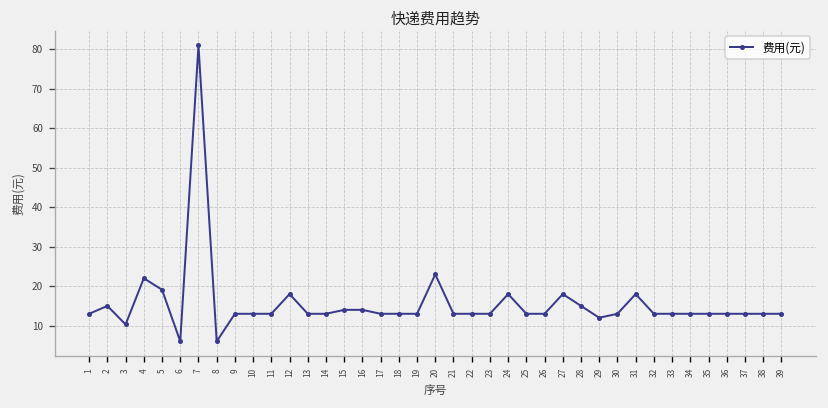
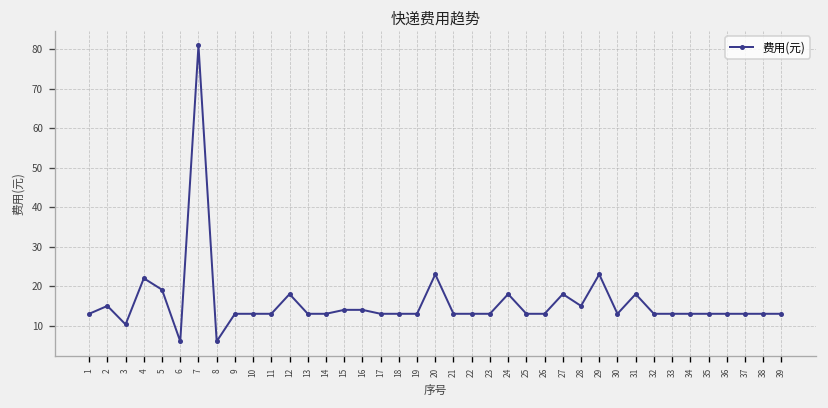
  {
    "1": 13,
    "2": 15,
    "3": 10,
    "4": 22,
    "5": 19,
    "6": 6,
    "7": 81,
    "8": 6,
    "9": 13,
    "10": 13,
    "11": 13,
    "12": 18,
    "13": 13,
    "14": 13,
    "15": 14,
    "16": 14,
    "17": 13,
    "18": 13,
    "19": 13,
    "20": 23,
    "21": 13,
    "22": 13,
    "23": 13,
    "24": 18,
    "25": 13,
    "26": 13,
    "27": 18,
    "28": 15,
-   "29": 12,
+   "29": 23,
    "30": 13,
    "31": 18,
    "32": 13,
    "33": 13,
    "34": 13,
    "35": 13,
    "36": 13,
    "37": 13,
    "38": 13,
    "39": 13
  }
